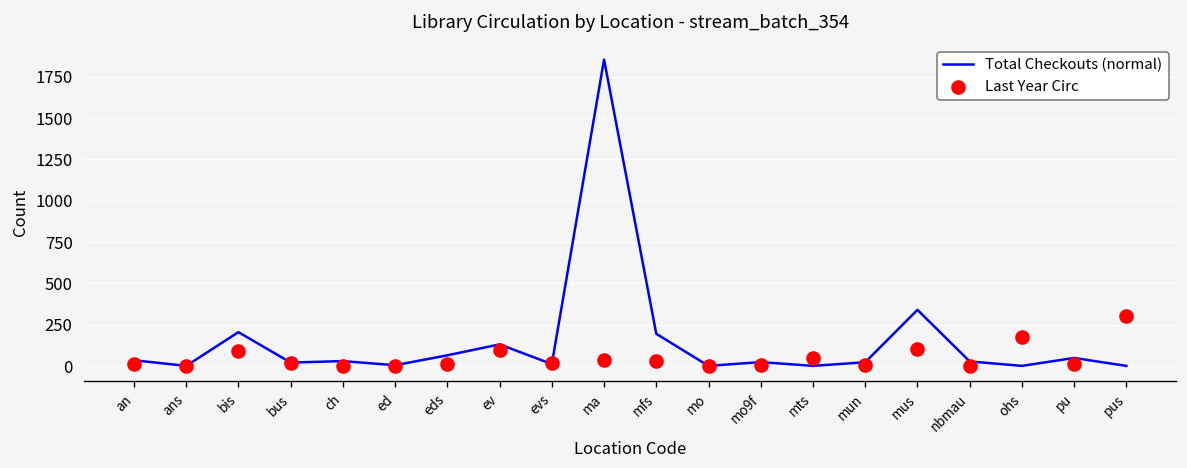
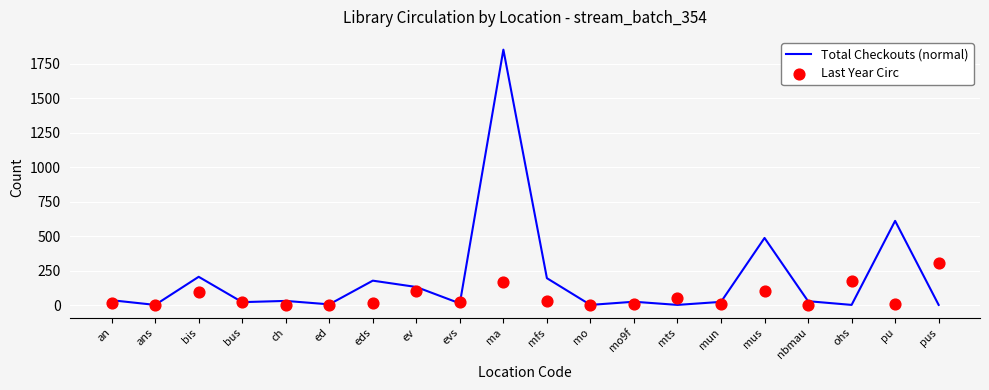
  {
    "Total Checkouts (normal)": {
      "an": 40,
      "bis": 210,
      "ch": 30,
-     "eds": 70,
+     "eds": 180,
      "ev": 130,
      "ma": 1850,
      "mfs": 200,
      "mts": 0,
-     "mus": 340,
+     "mus": 490,
      "nbmau": 30,
      "ohs": 0,
-     "pu": 50,
+     "pu": 610,
      "pus": 0
    },
    "Last Year Circ": {
-     "ma": 40
+     "ma": 170
    }
  }
